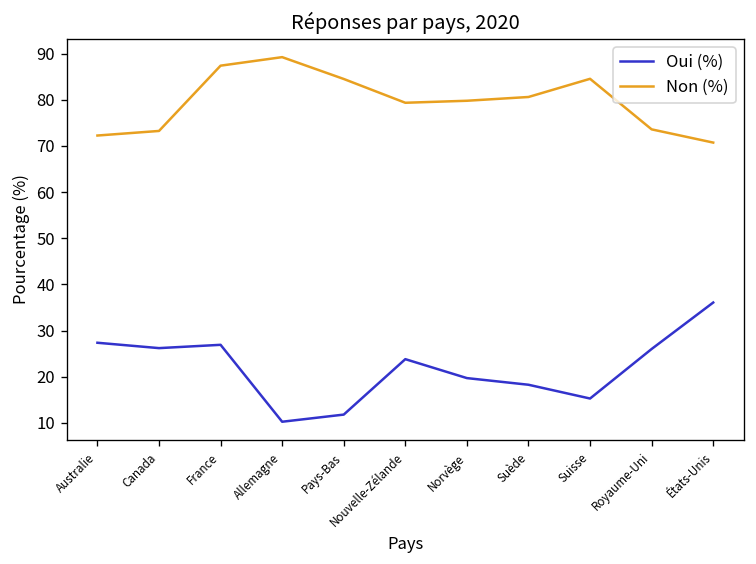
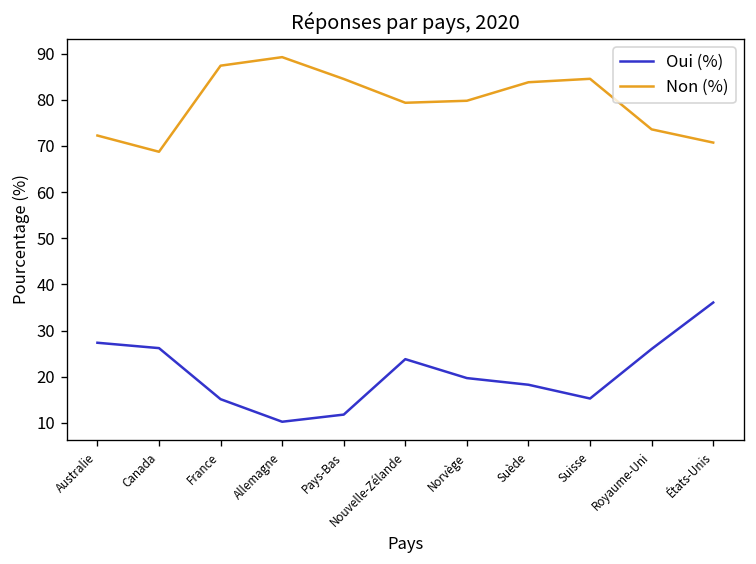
  {
    "Oui (%)": {
      "Australie": 27,
      "Canada": 26,
-     "France": 27,
+     "France": 15,
      "Allemagne": 10,
      "Pays-Bas": 12,
      "Nouvelle-Zélande": 24,
      "Norvège": 20,
      "Suède": 18,
      "Suisse": 15,
      "Royaume-Uni": 26,
      "États-Unis": 36
    },
    "Non (%)": {
      "Australie": 72,
-     "Canada": 73,
+     "Canada": 69,
      "France": 87,
      "Allemagne": 89,
      "Pays-Bas": 85,
      "Nouvelle-Zélande": 79,
      "Norvège": 80,
-     "Suède": 81,
+     "Suède": 84,
      "Suisse": 85,
      "Royaume-Uni": 74,
      "États-Unis": 71
    }
  }
